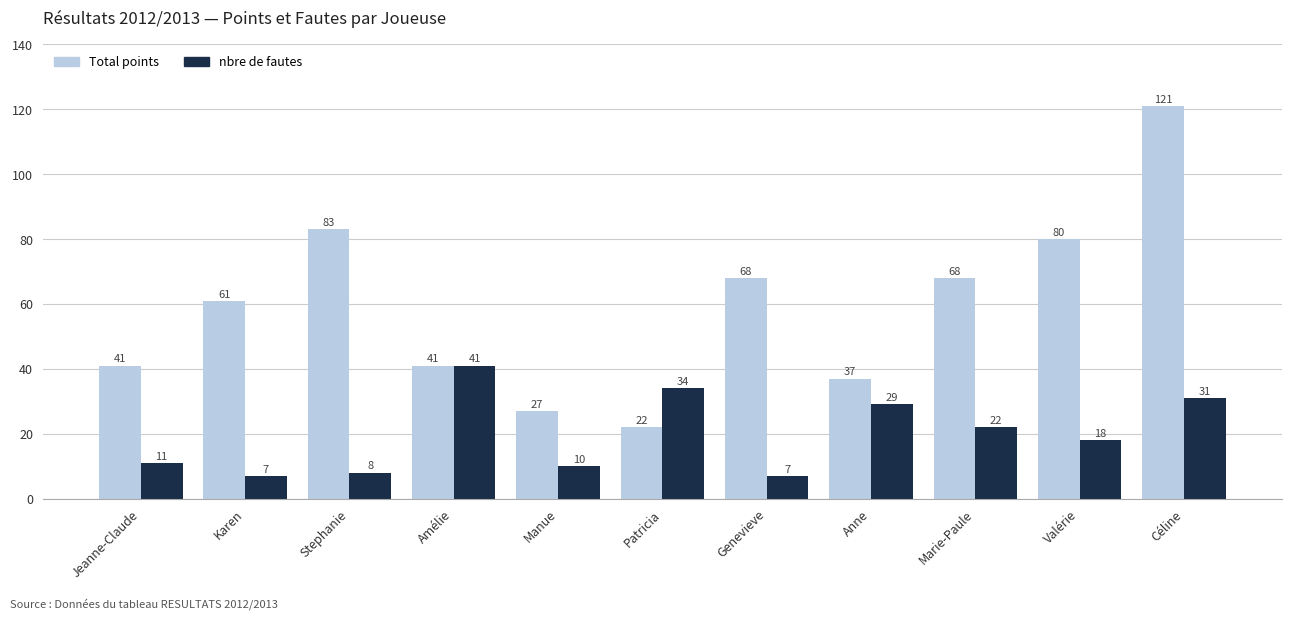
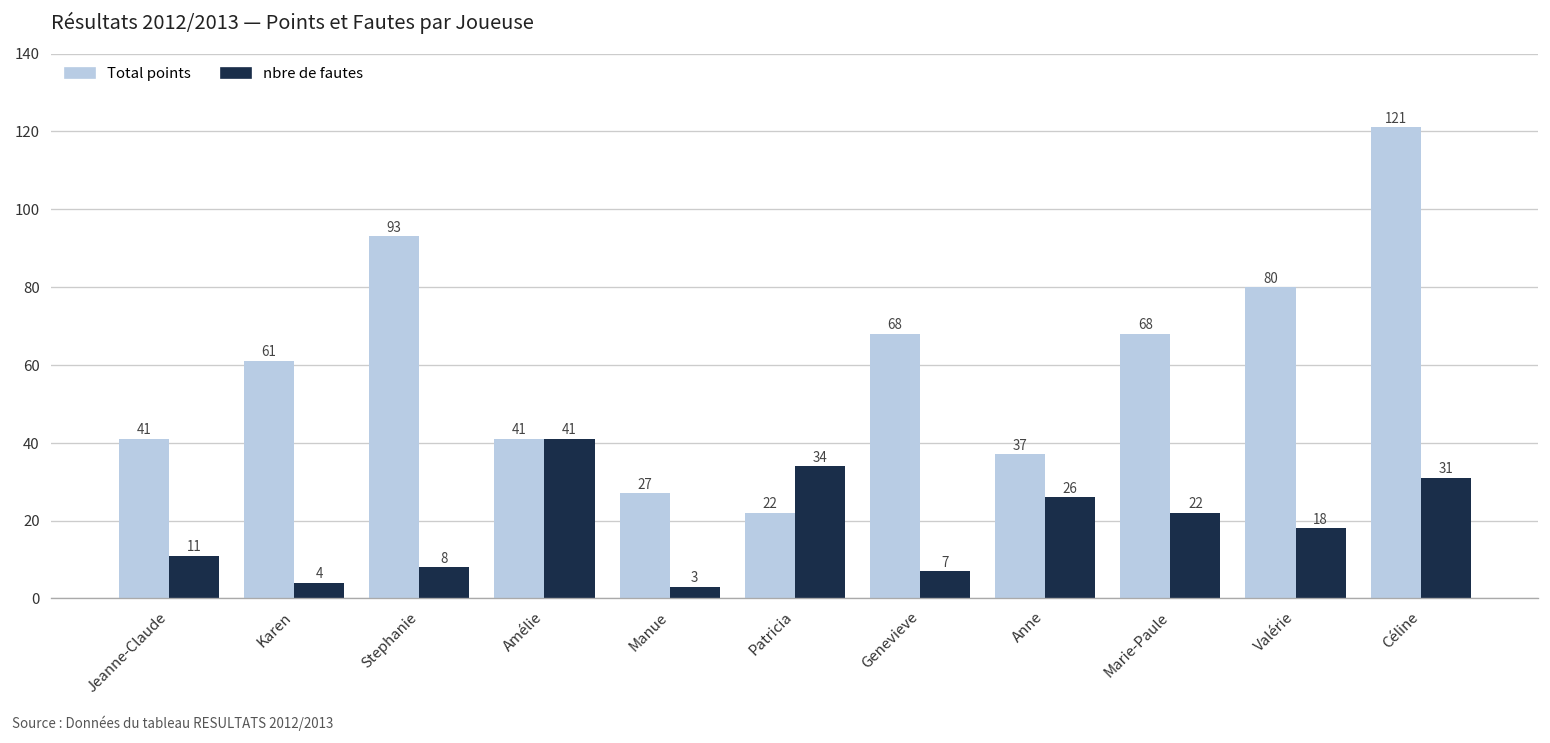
  {
    "Total points": {
      "Jeanne-Claude": 41,
      "Karen": 61,
-     "Stephanie": 83,
+     "Stephanie": 93,
      "Amélie": 41,
      "Manue": 27,
      "Patricia": 22,
      "Genevieve": 68,
      "Anne": 37,
      "Marie-Paule": 68,
      "Valérie": 80,
      "Céline": 121
    },
    "nbre de fautes": {
      "Jeanne-Claude": 11,
-     "Karen": 7,
+     "Karen": 4,
      "Stephanie": 8,
      "Amélie": 41,
-     "Manue": 10,
+     "Manue": 3,
      "Patricia": 34,
      "Genevieve": 7,
-     "Anne": 29,
+     "Anne": 26,
      "Marie-Paule": 22,
      "Valérie": 18,
      "Céline": 31
    }
  }
